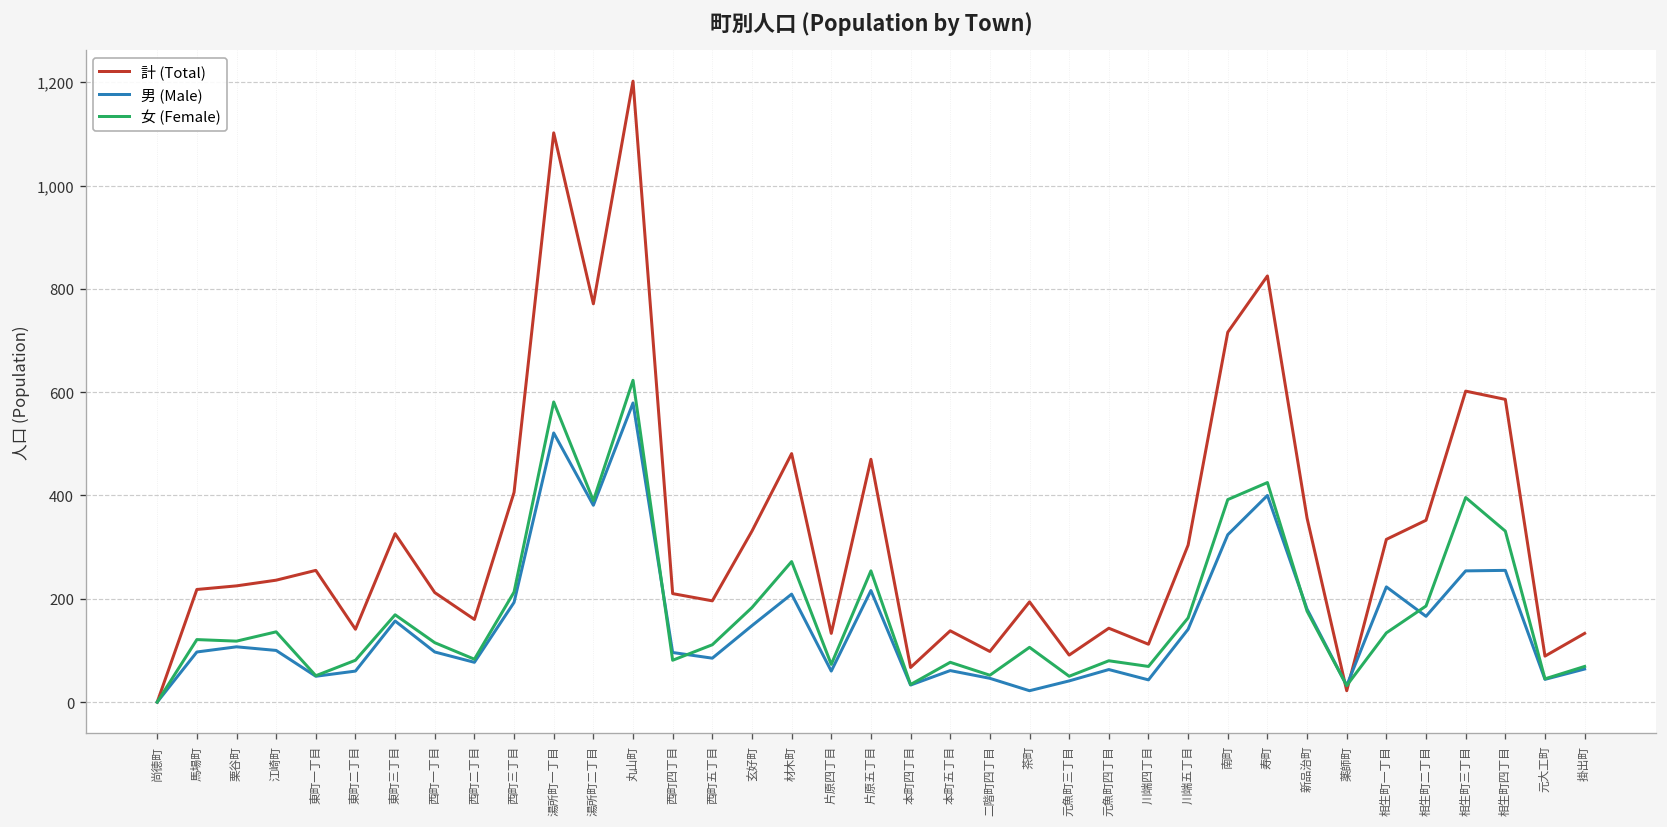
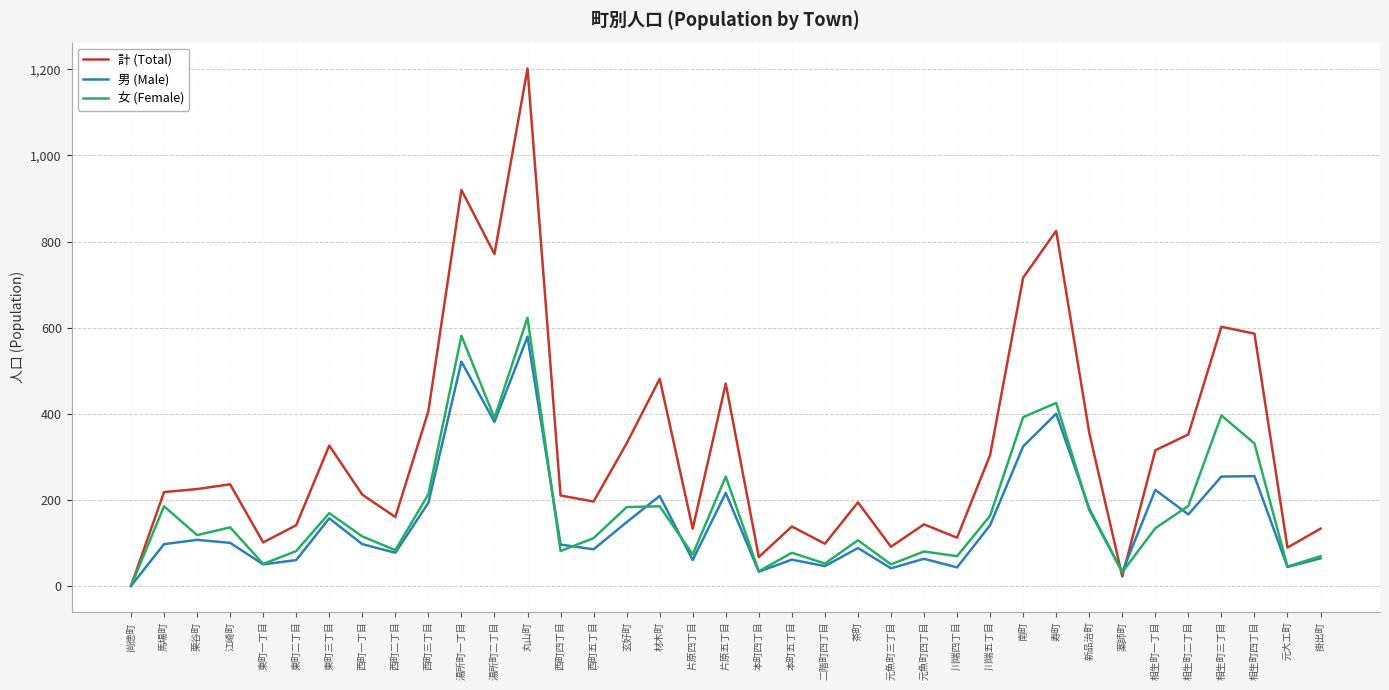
  {
    "計 (Total)": {
      "馬場町": "220",
      "栗谷町": "230",
      "江崎町": "240",
-     "東町一丁目": "260",
+     "東町一丁目": "100",
      "東町二丁目": "140",
      "東町三丁目": "330",
      "西町一丁目": "210",
      "西町二丁目": "160",
      "西町三丁目": "410",
-     "湯所町一丁目": "1,100",
+     "湯所町一丁目": "920",
      "湯所町二丁目": "770",
      "丸山町": "1,200",
      "西町四丁目": "210",
      "西町五丁目": "200",
      "玄好町": "330",
      "材木町": "480",
      "片原四丁目": "130",
      "片原五丁目": "470",
      "本町四丁目": "70",
      "本町五丁目": "140",
      "二階町四丁目": "100",
      "茶町": "190",
      "元魚町三丁目": "90",
      "元魚町四丁目": "140",
      "川端四丁目": "110",
      "川端五丁目": "300",
      "南町": "720",
      "寿町": "830",
      "新品治町": "360",
      "薬師町": "20",
      "相生町一丁目": "320",
      "相生町二丁目": "350",
      "相生町三丁目": "600",
      "相生町四丁目": "590",
      "元大工町": "90",
      "掛出町": "130"
    },
    "男 (Male)": {
      "馬場町": "100",
      "栗谷町": "110",
      "江崎町": "100",
      "東町二丁目": "60",
      "東町三丁目": "160",
      "西町一丁目": "100",
      "西町二丁目": "80",
      "西町三丁目": "190",
      "湯所町一丁目": "520",
      "湯所町二丁目": "380",
      "丸山町": "580",
      "西町四丁目": "100",
      "西町五丁目": "90",
      "玄好町": "150",
      "材木町": "210",
      "片原四丁目": "60",
      "片原五丁目": "220",
      "本町五丁目": "60",
      "二階町四丁目": "50",
-     "茶町": "20",
+     "茶町": "90",
      "元魚町三丁目": "40",
      "元魚町四丁目": "60",
      "川端四丁目": "40",
      "川端五丁目": "140",
      "南町": "320",
      "寿町": "400",
      "相生町一丁目": "220",
      "相生町二丁目": "170",
      "相生町三丁目": "250",
      "相生町四丁目": "260"
    },
    "女 (Female)": {
-     "馬場町": "120",
+     "馬場町": "190",
      "栗谷町": "120",
      "江崎町": "140",
      "東町二丁目": "80",
      "東町三丁目": "170",
      "西町一丁目": "120",
      "西町二丁目": "80",
      "西町三丁目": "210",
      "湯所町一丁目": "580",
      "湯所町二丁目": "390",
      "丸山町": "620",
      "西町四丁目": "80",
      "西町五丁目": "110",
      "玄好町": "180",
-     "材木町": "270",
+     "材木町": "190",
      "片原四丁目": "70",
      "片原五丁目": "250",
      "本町五丁目": "80",
      "二階町四丁目": "50",
      "茶町": "110",
      "元魚町三丁目": "50",
      "元魚町四丁目": "80",
      "川端四丁目": "70",
      "川端五丁目": "160",
      "南町": "390",
      "寿町": "430",
      "相生町一丁目": "130",
      "相生町二丁目": "190",
      "相生町三丁目": "400",
      "相生町四丁目": "330"
    }
  }
